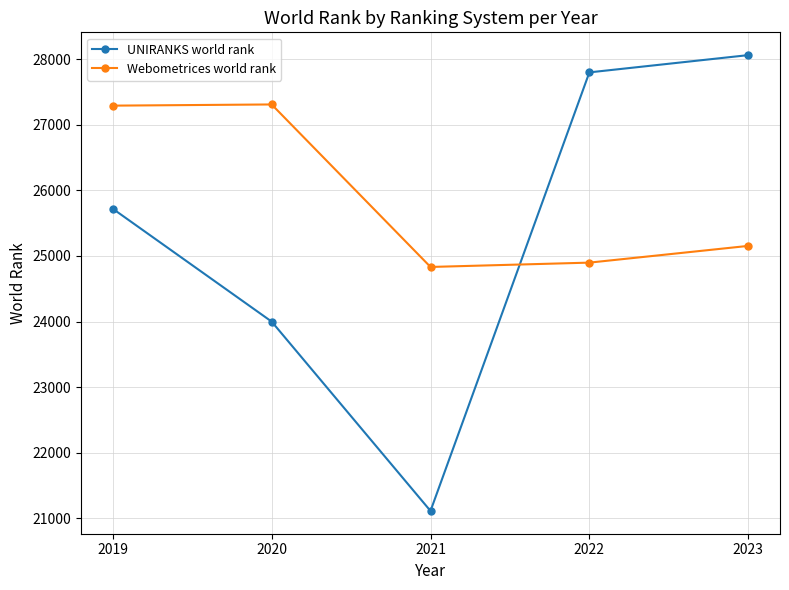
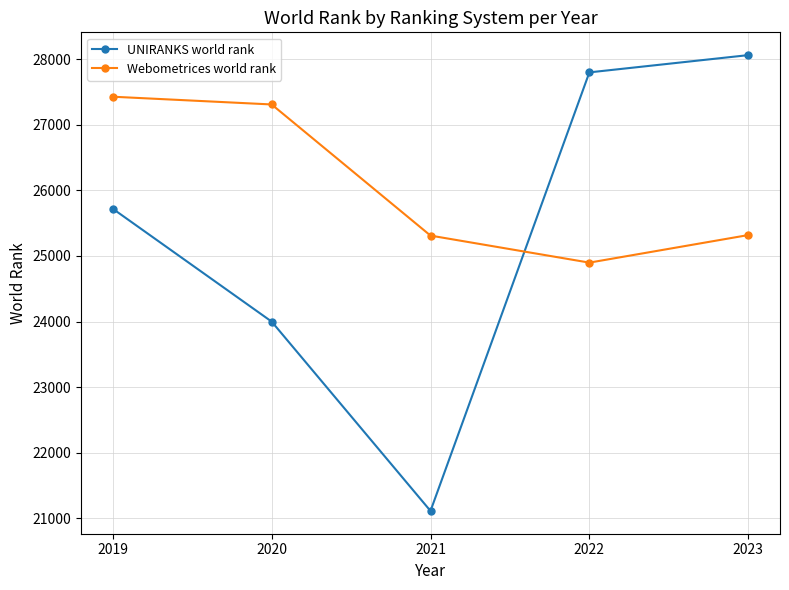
  {
    "UNIRANKS world rank": {
      "2019": 25700,
      "2020": 24000,
      "2021": 21100,
      "2022": 27800,
      "2023": 28100
    },
    "Webometrices world rank": {
-     "2019": 27300,
+     "2019": 27400,
      "2020": 27300,
-     "2021": 24800,
+     "2021": 25300,
      "2022": 24900,
-     "2023": 25200
+     "2023": 25300
    }
  }
